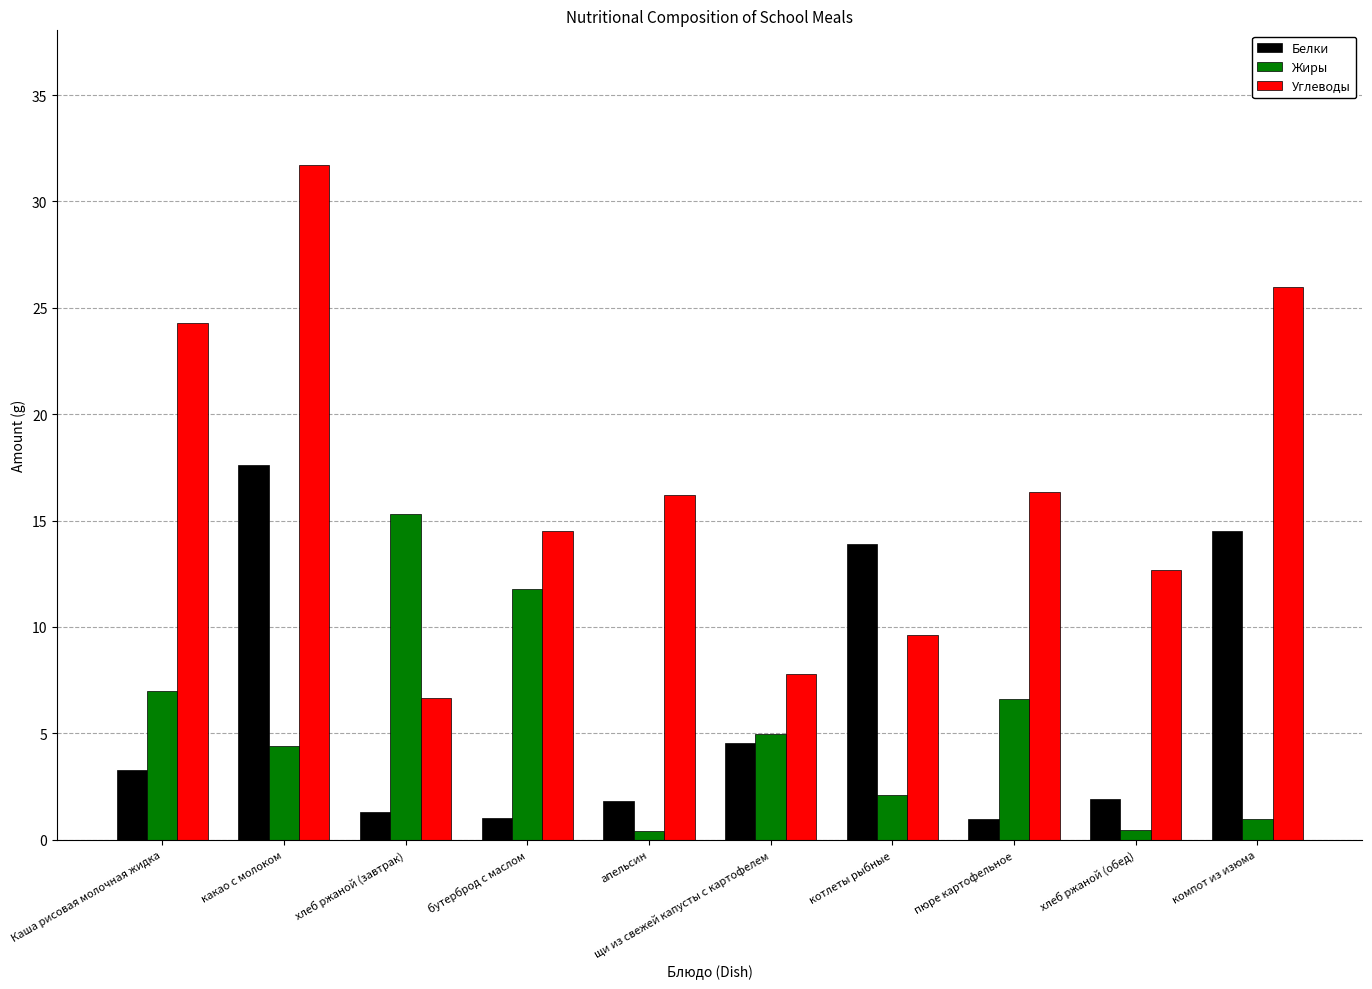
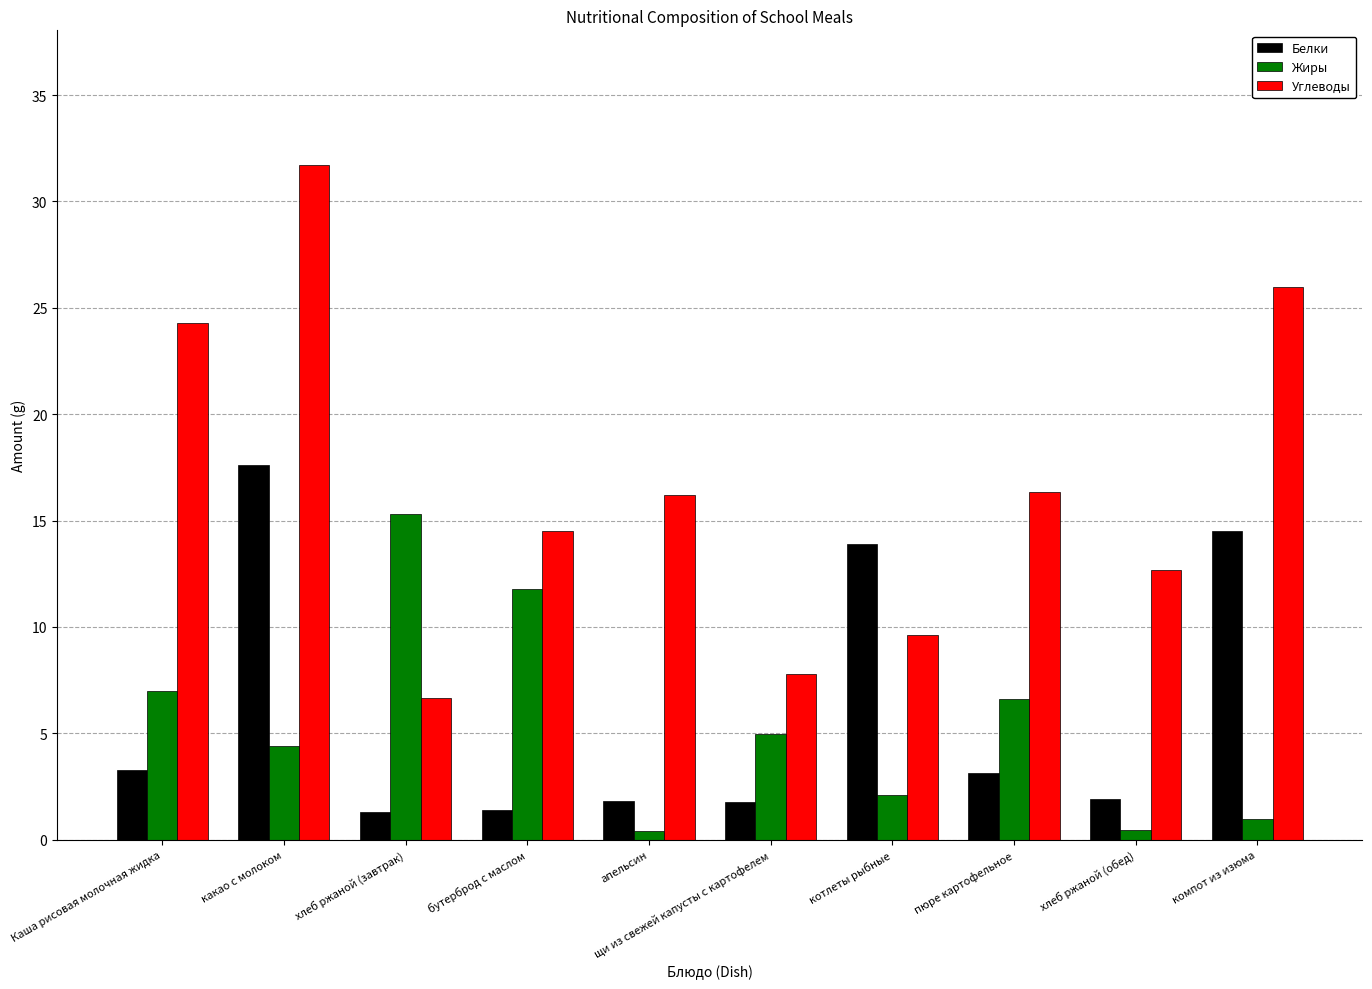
  {
    "Белки": {
      "Каша рисовая молочная жидка": 3.3,
      "какао с молоком": 17.6,
      "хлеб ржаной (завтрак)": 1.3,
-     "бутерброд с маслом": 1.0,
+     "бутерброд с маслом": 1.4,
      "апельсин": 1.8,
-     "щи из свежей капусты с картофелем": 4.5,
+     "щи из свежей капусты с картофелем": 1.8,
      "котлеты рыбные": 13.9,
-     "пюре картофельное": 1.0,
+     "пюре картофельное": 3.2,
      "хлеб ржаной (обед)": 1.9,
      "компот из изюма": 14.5
    },
    "Жиры": {
      "Каша рисовая молочная жидка": 7.0,
      "какао с молоком": 4.4,
      "хлеб ржаной (завтрак)": 15.3,
      "бутерброд с маслом": 11.8,
      "апельсин": 0.4,
      "щи из свежей капусты с картофелем": 5.0,
      "котлеты рыбные": 2.1,
      "пюре картофельное": 6.6,
      "хлеб ржаной (обед)": 0.5,
      "компот из изюма": 1.0
    },
    "Углеводы": {
      "Каша рисовая молочная жидка": 24.3,
      "какао с молоком": 31.7,
      "хлеб ржаной (завтрак)": 6.7,
      "бутерброд с маслом": 14.5,
      "апельсин": 16.2,
      "щи из свежей капусты с картофелем": 7.8,
      "котлеты рыбные": 9.6,
      "пюре картофельное": 16.4,
      "хлеб ржаной (обед)": 12.7,
      "компот из изюма": 26.0
    }
  }
